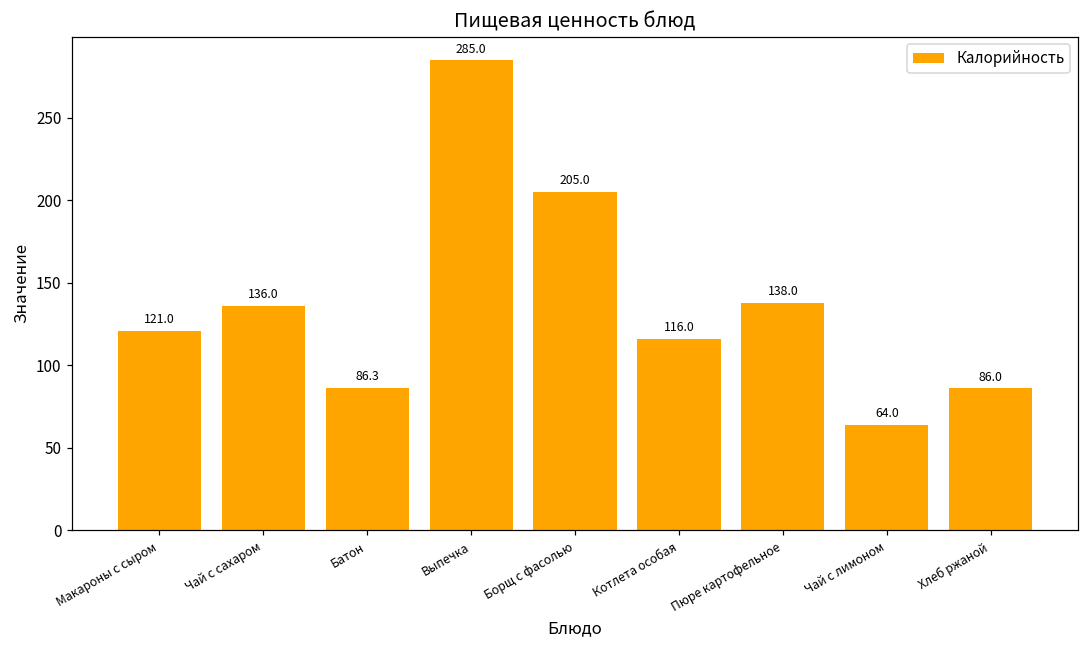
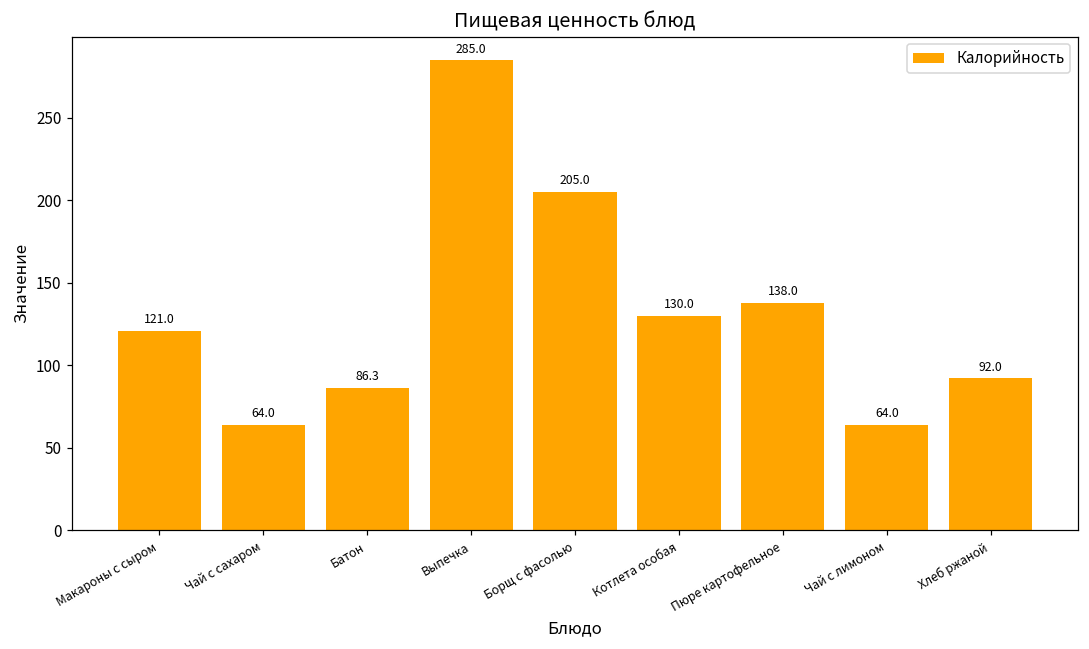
  {
    "Макароны с сыром": 121.0,
-   "Чай с сахаром": 136.0,
+   "Чай с сахаром": 64.0,
    "Батон": 86.3,
    "Выпечка": 285.0,
    "Борщ с фасолью": 205.0,
-   "Котлета особая": 116.0,
+   "Котлета особая": 130.0,
    "Пюре картофельное": 138.0,
    "Чай с лимоном": 64.0,
-   "Хлеб ржаной": 86.0
+   "Хлеб ржаной": 92.0
  }
